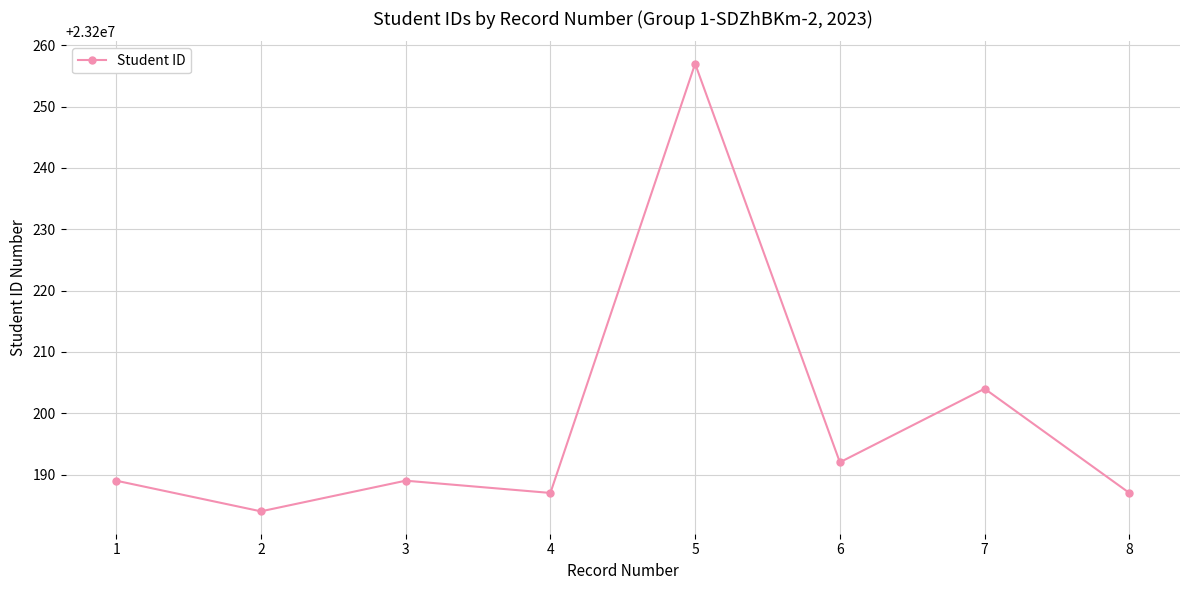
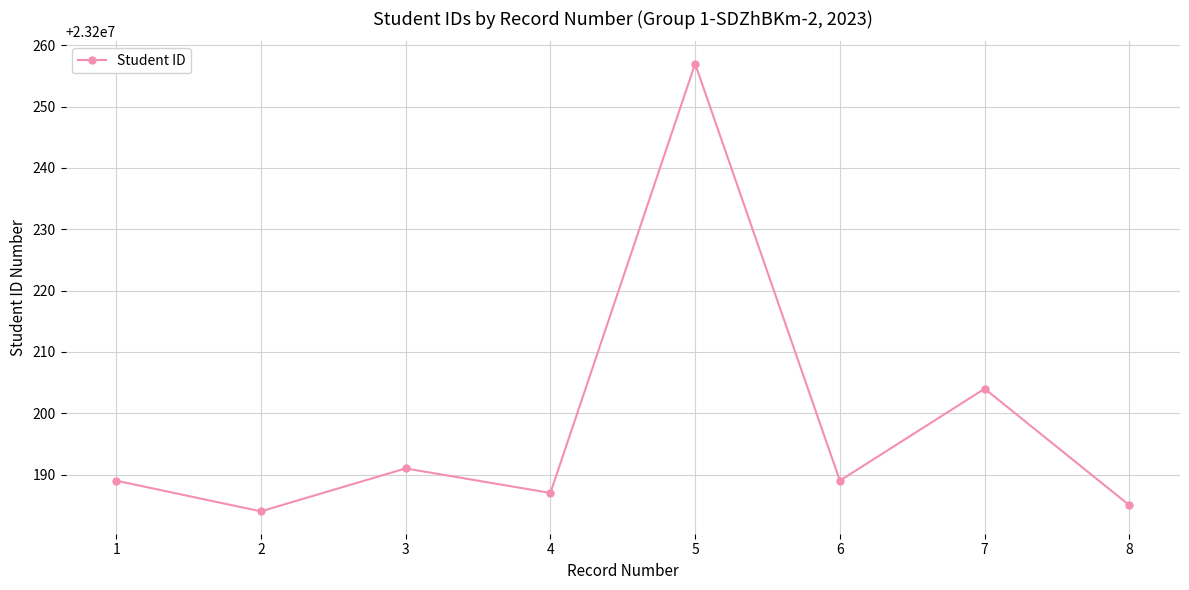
  {
    "1": 23200189,
    "2": 23200184,
-   "3": 23200189,
+   "3": 23200191,
    "4": 23200187,
    "5": 23200257,
-   "6": 23200192,
+   "6": 23200189,
    "7": 23200204,
-   "8": 23200187
+   "8": 23200185
  }
